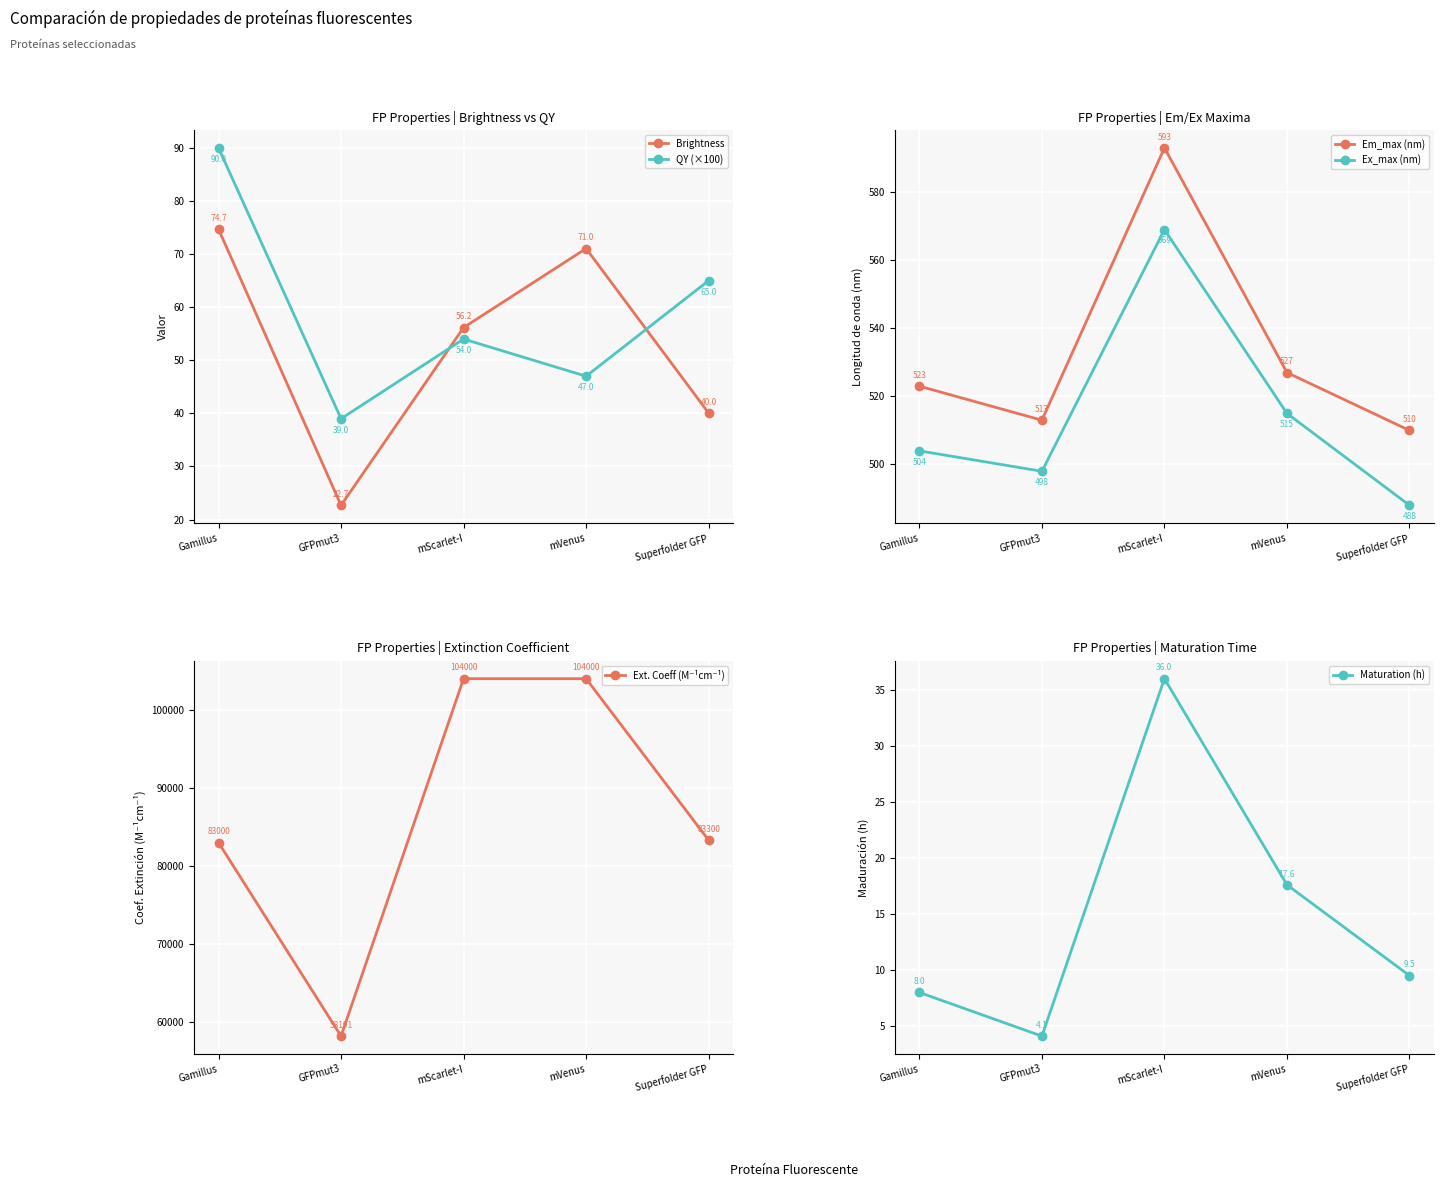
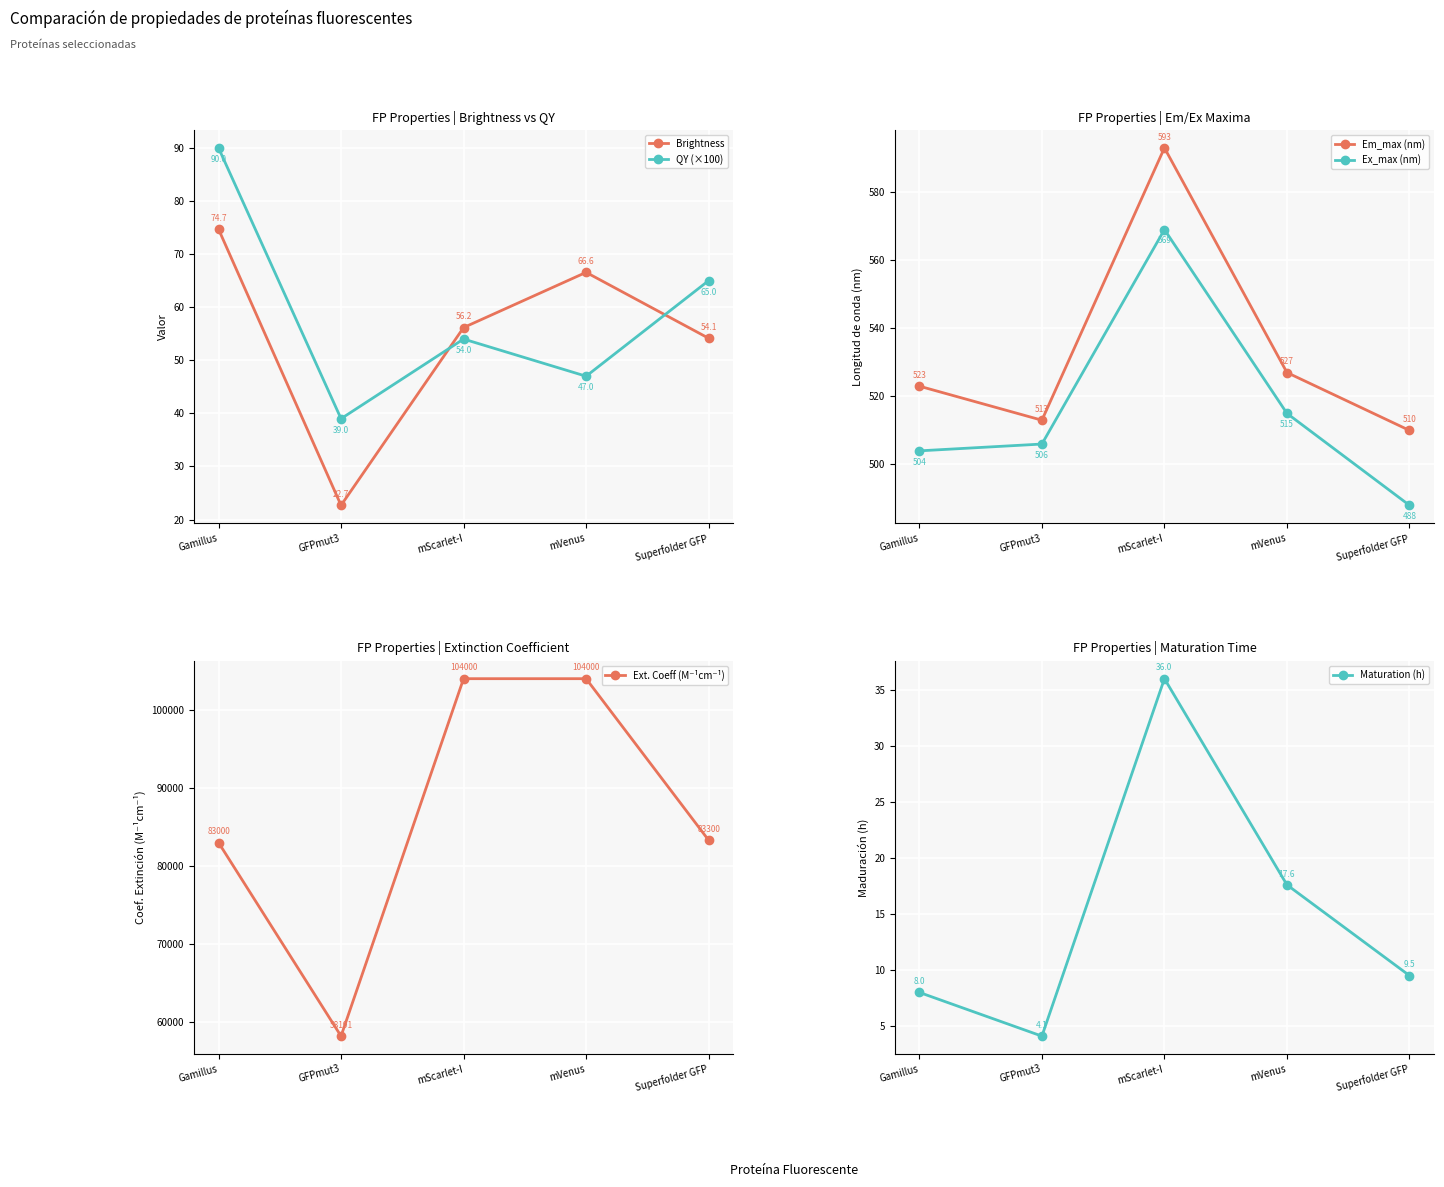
  {
    "FP Properties | Brightness vs QY": {
      "Brightness": {
        "Gamillus": 74.7,
        "GFPmut3": 22.7,
        "mScarlet-I": 56.2,
-       "mVenus": 71.0,
-       "Superfolder GFP": 40.0
+       "mVenus": 66.6,
+       "Superfolder GFP": 54.1
      },
      "QY (×100)": {
        "Gamillus": 90.0,
        "GFPmut3": 39.0,
        "mScarlet-I": 54.0,
        "mVenus": 47.0,
        "Superfolder GFP": 65.0
      }
    },
    "FP Properties | Em/Ex Maxima": {
      "Em_max (nm)": {
        "Gamillus": 523,
        "GFPmut3": 513,
        "mScarlet-I": 593,
        "mVenus": 527,
        "Superfolder GFP": 510
      },
      "Ex_max (nm)": {
        "Gamillus": 504,
-       "GFPmut3": 498,
+       "GFPmut3": 506,
        "mScarlet-I": 569,
        "mVenus": 515,
        "Superfolder GFP": 488
      }
    },
    "FP Properties | Extinction Coefficient": {
      "Gamillus": 83000,
      "GFPmut3": 58191,
      "mScarlet-I": 104000,
      "mVenus": 104000,
      "Superfolder GFP": 83300
    },
    "FP Properties | Maturation Time": {
      "Gamillus": 8.0,
      "GFPmut3": 4.1,
      "mScarlet-I": 36.0,
      "mVenus": 17.6,
      "Superfolder GFP": 9.5
    }
  }
